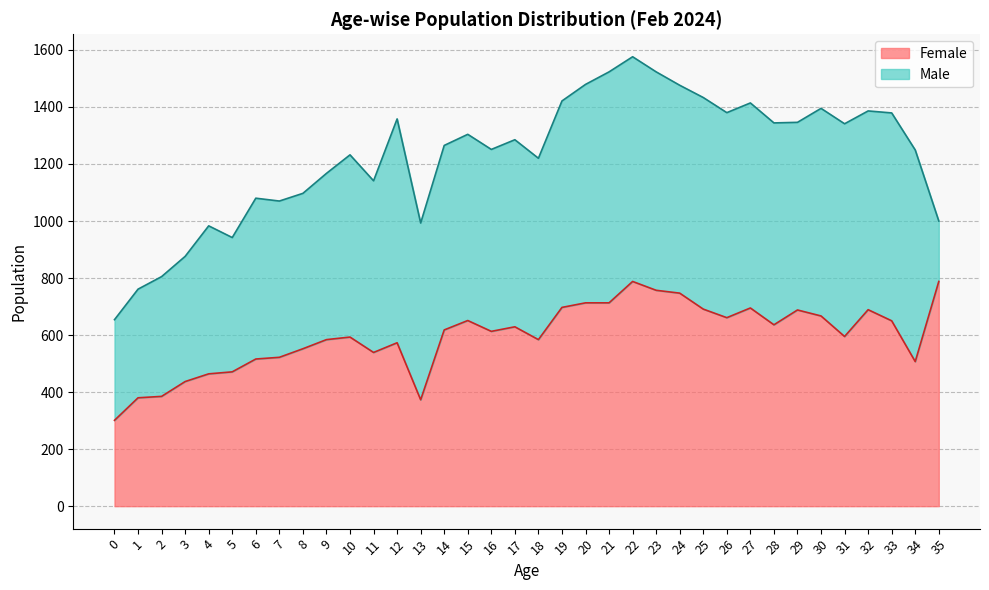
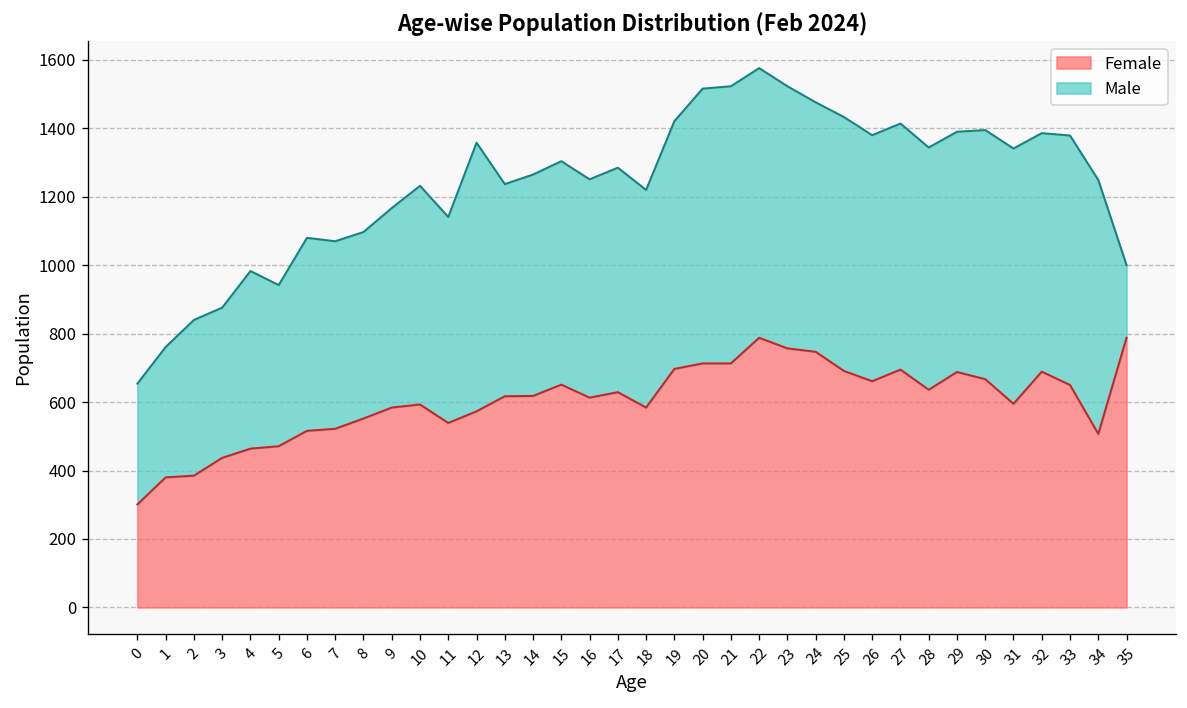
  {
    "Female": {
      "0": 300,
      "1": 380,
      "2": 390,
      "3": 440,
      "4": 460,
      "5": 470,
      "6": 520,
      "7": 520,
      "8": 550,
      "9": 580,
      "10": 590,
      "11": 540,
      "12": 570,
-     "13": 370,
+     "13": 620,
      "14": 620,
      "15": 650,
      "16": 610,
      "17": 630,
      "18": 580,
      "19": 700,
      "20": 710,
      "21": 710,
      "22": 790,
      "23": 760,
      "24": 750,
      "25": 690,
      "26": 660,
      "27": 700,
      "28": 640,
      "29": 690,
      "30": 670,
      "31": 600,
      "32": 690,
      "33": 650,
      "34": 510,
      "35": 790
    },
    "Male": {
      "0": 350,
      "1": 380,
-     "2": 420,
+     "2": 460,
      "3": 440,
      "4": 520,
      "5": 470,
      "6": 560,
      "7": 550,
      "8": 550,
      "9": 580,
      "10": 640,
      "11": 600,
      "12": 790,
      "13": 620,
      "14": 650,
      "15": 650,
      "16": 640,
      "17": 660,
      "18": 640,
      "19": 720,
-     "20": 770,
+     "20": 800,
      "21": 810,
      "22": 790,
      "23": 770,
      "24": 730,
      "25": 740,
      "26": 720,
      "27": 720,
      "28": 710,
-     "29": 660,
+     "29": 700,
      "30": 730,
      "31": 750,
      "32": 700,
      "33": 730,
      "34": 740,
      "35": 210
    }
  }
